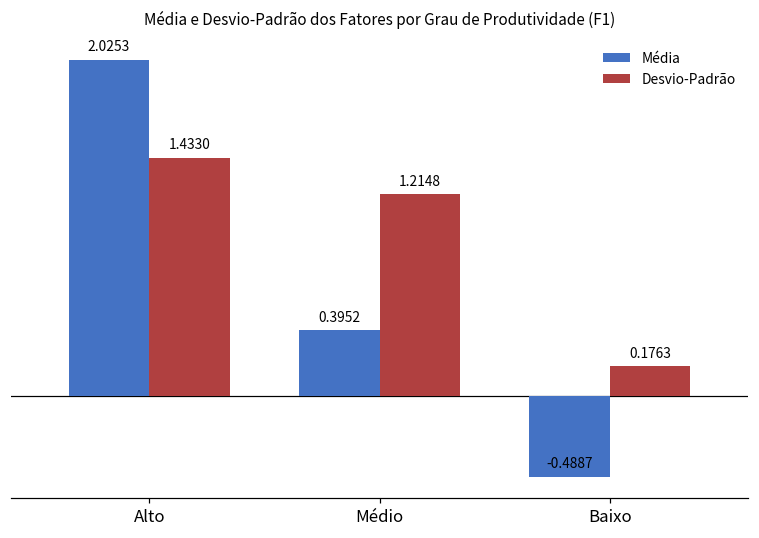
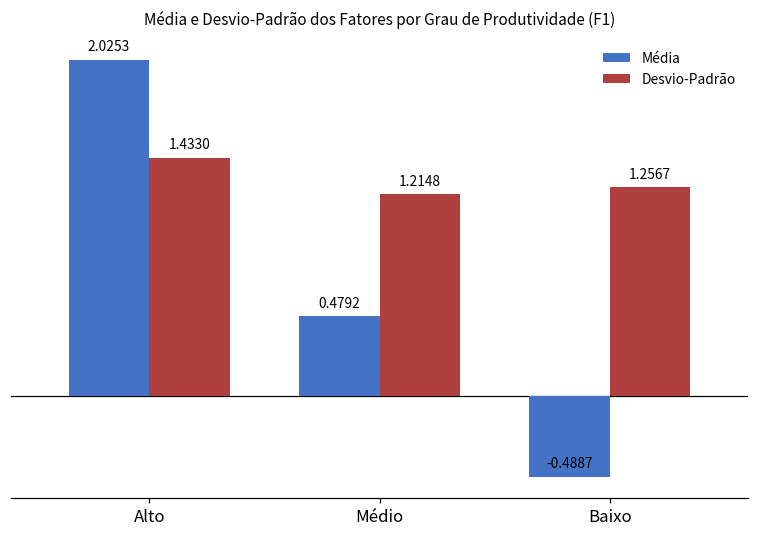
  {
    "Média": {
      "Alto": 2.0253,
-     "Médio": 0.3952,
+     "Médio": 0.4792,
      "Baixo": -0.4887
    },
    "Desvio-Padrão": {
      "Alto": 1.4330,
      "Médio": 1.2148,
-     "Baixo": 0.1763
+     "Baixo": 1.2567
    }
  }
